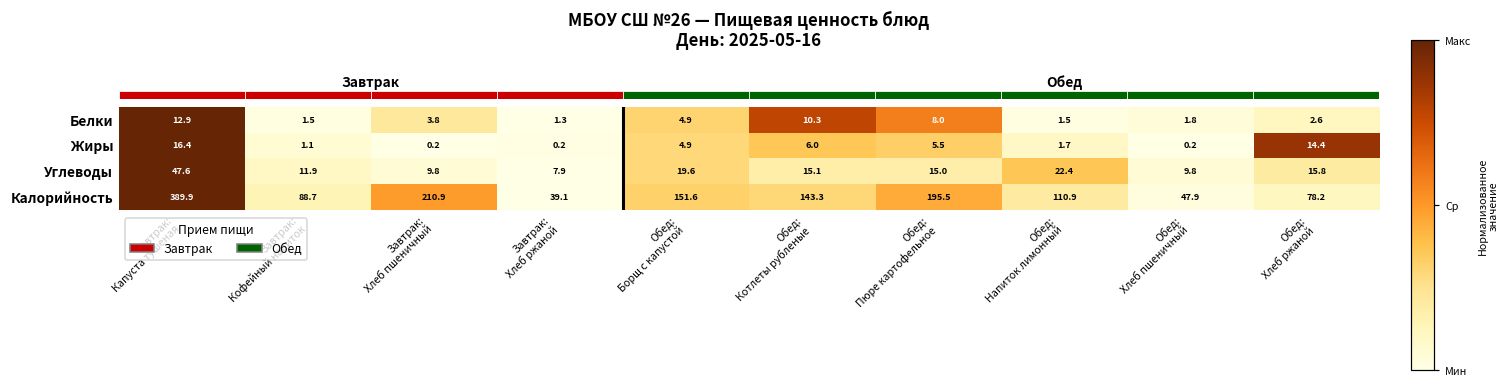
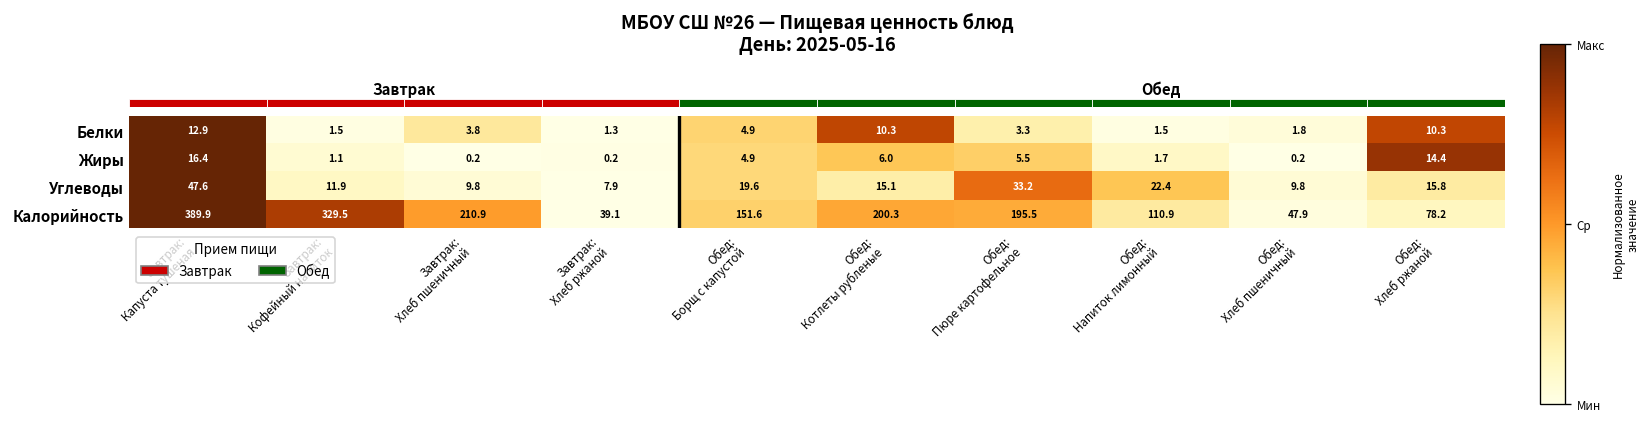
  {
    "Белки": {
      "Завтрак: Капуста тушеная": 12.9,
      "Завтрак: Кофейный напиток": 1.5,
      "Завтрак: Хлеб пшеничный": 3.8,
      "Завтрак: Хлеб ржаной": 1.3,
      "Обед: Борщ с капустой": 4.9,
      "Обед: Котлеты рубленые": 10.3,
-     "Обед: Пюре картофельное": 8.0,
+     "Обед: Пюре картофельное": 3.3,
      "Обед: Напиток лимонный": 1.5,
      "Обед: Хлеб пшеничный": 1.8,
-     "Обед: Хлеб ржаной": 2.6
+     "Обед: Хлеб ржаной": 10.3
    },
    "Жиры": {
      "Завтрак: Капуста тушеная": 16.4,
      "Завтрак: Кофейный напиток": 1.1,
      "Завтрак: Хлеб пшеничный": 0.2,
      "Завтрак: Хлеб ржаной": 0.2,
      "Обед: Борщ с капустой": 4.9,
      "Обед: Котлеты рубленые": 6.0,
      "Обед: Пюре картофельное": 5.5,
      "Обед: Напиток лимонный": 1.7,
      "Обед: Хлеб пшеничный": 0.2,
      "Обед: Хлеб ржаной": 14.4
    },
    "Углеводы": {
      "Завтрак: Капуста тушеная": 47.6,
      "Завтрак: Кофейный напиток": 11.9,
      "Завтрак: Хлеб пшеничный": 9.8,
      "Завтрак: Хлеб ржаной": 7.9,
      "Обед: Борщ с капустой": 19.6,
      "Обед: Котлеты рубленые": 15.1,
-     "Обед: Пюре картофельное": 15.0,
+     "Обед: Пюре картофельное": 33.2,
      "Обед: Напиток лимонный": 22.4,
      "Обед: Хлеб пшеничный": 9.8,
      "Обед: Хлеб ржаной": 15.8
    },
    "Калорийность": {
      "Завтрак: Капуста тушеная": 389.9,
-     "Завтрак: Кофейный напиток": 88.7,
+     "Завтрак: Кофейный напиток": 329.5,
      "Завтрак: Хлеб пшеничный": 210.9,
      "Завтрак: Хлеб ржаной": 39.1,
      "Обед: Борщ с капустой": 151.6,
-     "Обед: Котлеты рубленые": 143.3,
+     "Обед: Котлеты рубленые": 200.3,
      "Обед: Пюре картофельное": 195.5,
      "Обед: Напиток лимонный": 110.9,
      "Обед: Хлеб пшеничный": 47.9,
      "Обед: Хлеб ржаной": 78.2
    }
  }
